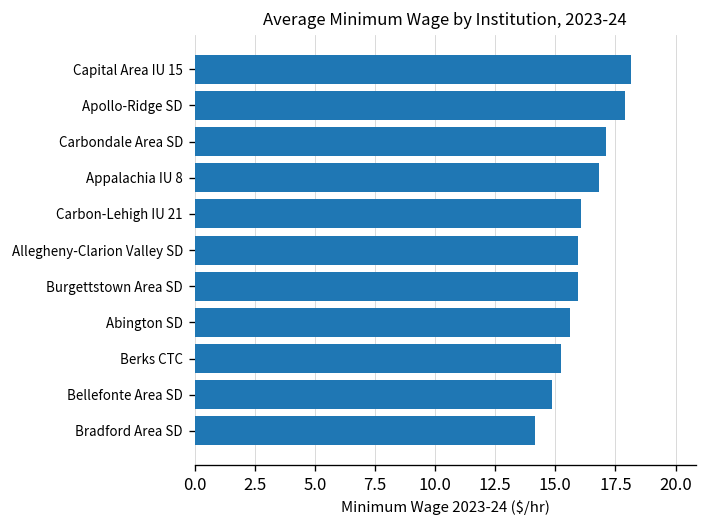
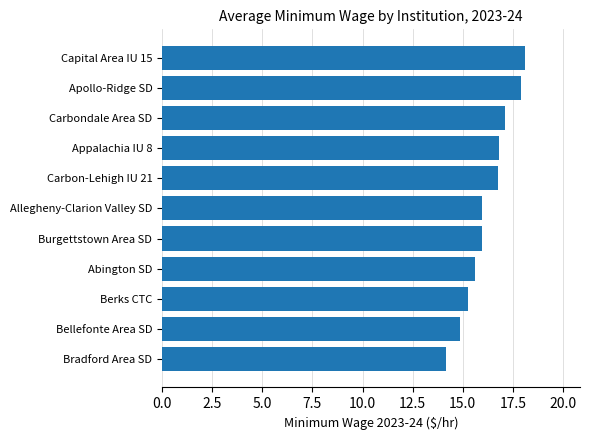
  {
    "Capital Area IU 15": 18.1,
    "Apollo-Ridge SD": 17.9,
    "Carbondale Area SD": 17.1,
    "Appalachia IU 8": 16.8,
-   "Carbon-Lehigh IU 21": 16.1,
+   "Carbon-Lehigh IU 21": 16.8,
    "Allegheny-Clarion Valley SD": 16.0,
    "Burgettstown Area SD": 15.9,
    "Abington SD": 15.6,
    "Berks CTC": 15.3,
    "Bellefonte Area SD": 14.9,
    "Bradford Area SD": 14.1
  }
